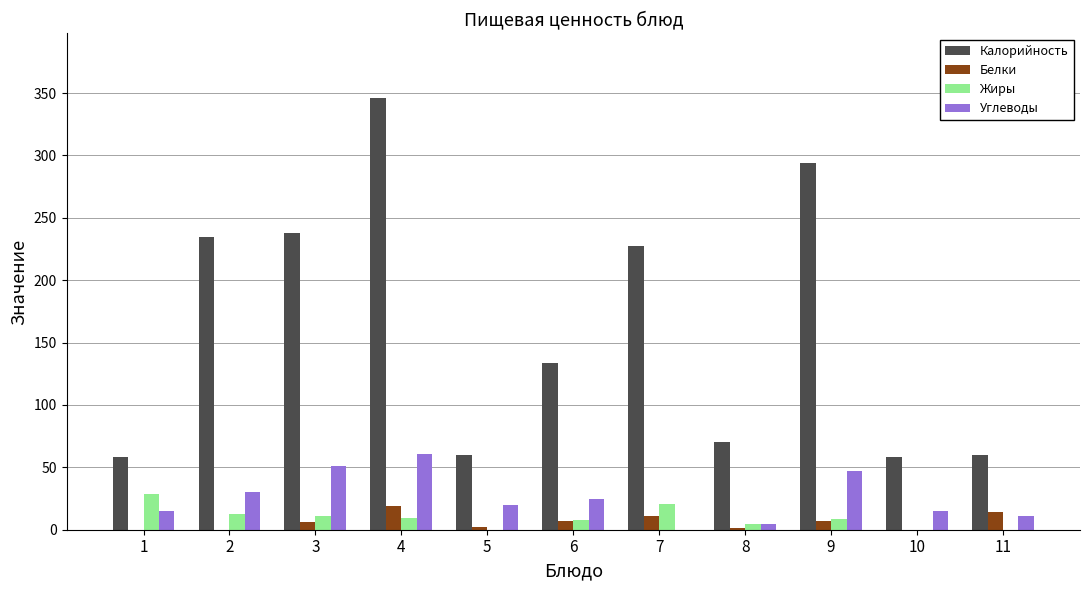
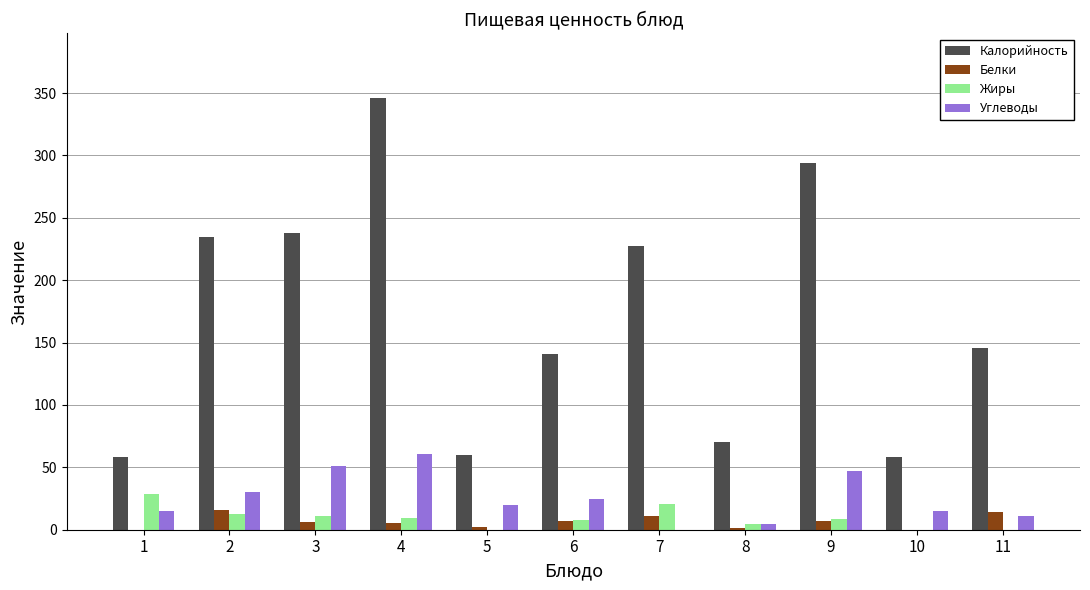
  {
    "Калорийность": {
      "1": 58,
      "2": 235,
      "3": 238,
      "4": 346,
      "5": 60,
-     "6": 134,
+     "6": 141,
      "7": 227,
      "8": 70,
      "9": 294,
      "10": 58,
-     "11": 60
+     "11": 146
    },
    "Белки": {
-     "2": 0,
+     "2": 16,
      "3": 6,
-     "4": 19,
+     "4": 5,
      "6": 7,
      "7": 11,
      "9": 7,
      "10": 0,
      "11": 14
    },
    "Жиры": {
      "1": 29,
      "2": 13,
      "3": 11,
      "4": 9,
      "5": 0,
      "6": 8,
      "7": 21,
      "8": 5,
      "9": 8,
      "10": 0,
      "11": 0
    },
    "Углеводы": {
      "1": 15,
      "2": 30,
      "3": 51,
      "4": 61,
      "5": 20,
      "6": 25,
      "7": 0,
      "8": 5,
      "9": 47,
      "10": 15,
      "11": 11
    }
  }
